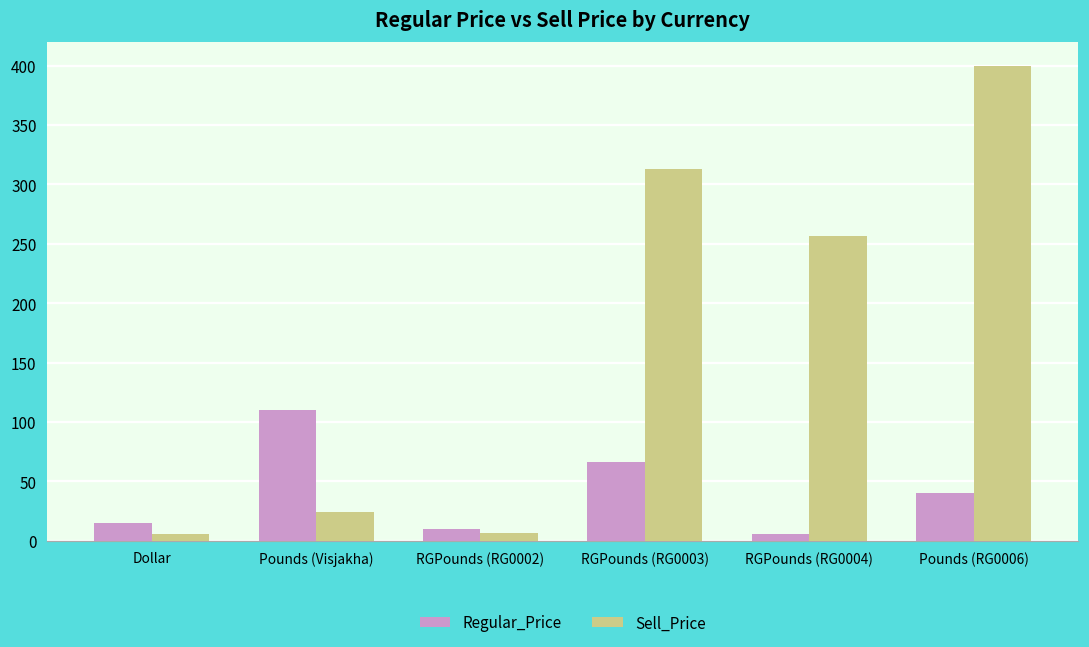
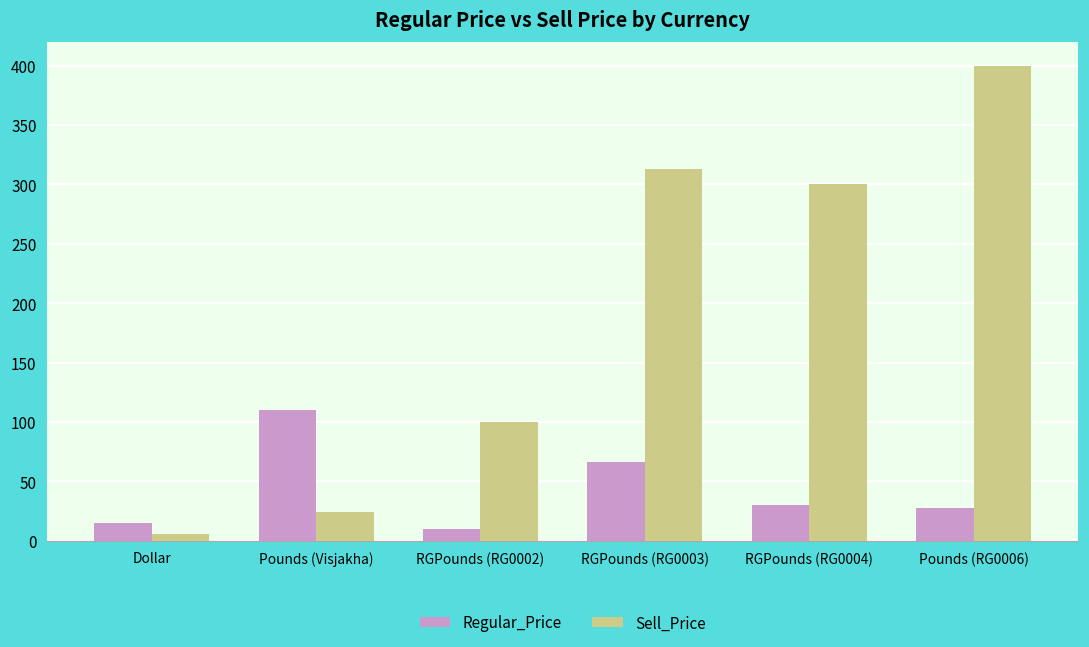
  {
    "Regular_Price": {
      "Dollar": 15,
      "Pounds (Visjakha)": 110,
      "RGPounds (RG0002)": 10,
      "RGPounds (RG0003)": 66,
-     "RGPounds (RG0004)": 6,
-     "Pounds (RG0006)": 40
+     "RGPounds (RG0004)": 30,
+     "Pounds (RG0006)": 28
    },
    "Sell_Price": {
      "Dollar": 6,
      "Pounds (Visjakha)": 24,
-     "RGPounds (RG0002)": 7,
+     "RGPounds (RG0002)": 100,
      "RGPounds (RG0003)": 313,
-     "RGPounds (RG0004)": 257,
+     "RGPounds (RG0004)": 300,
      "Pounds (RG0006)": 400
    }
  }
